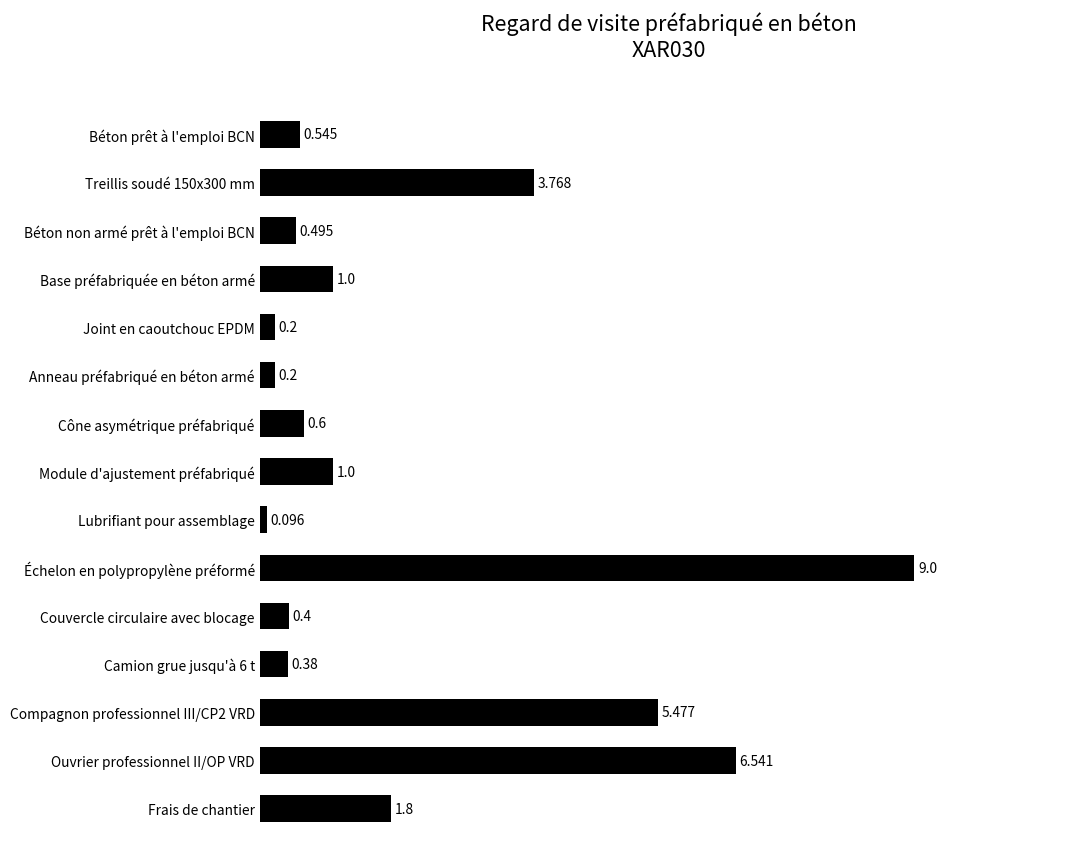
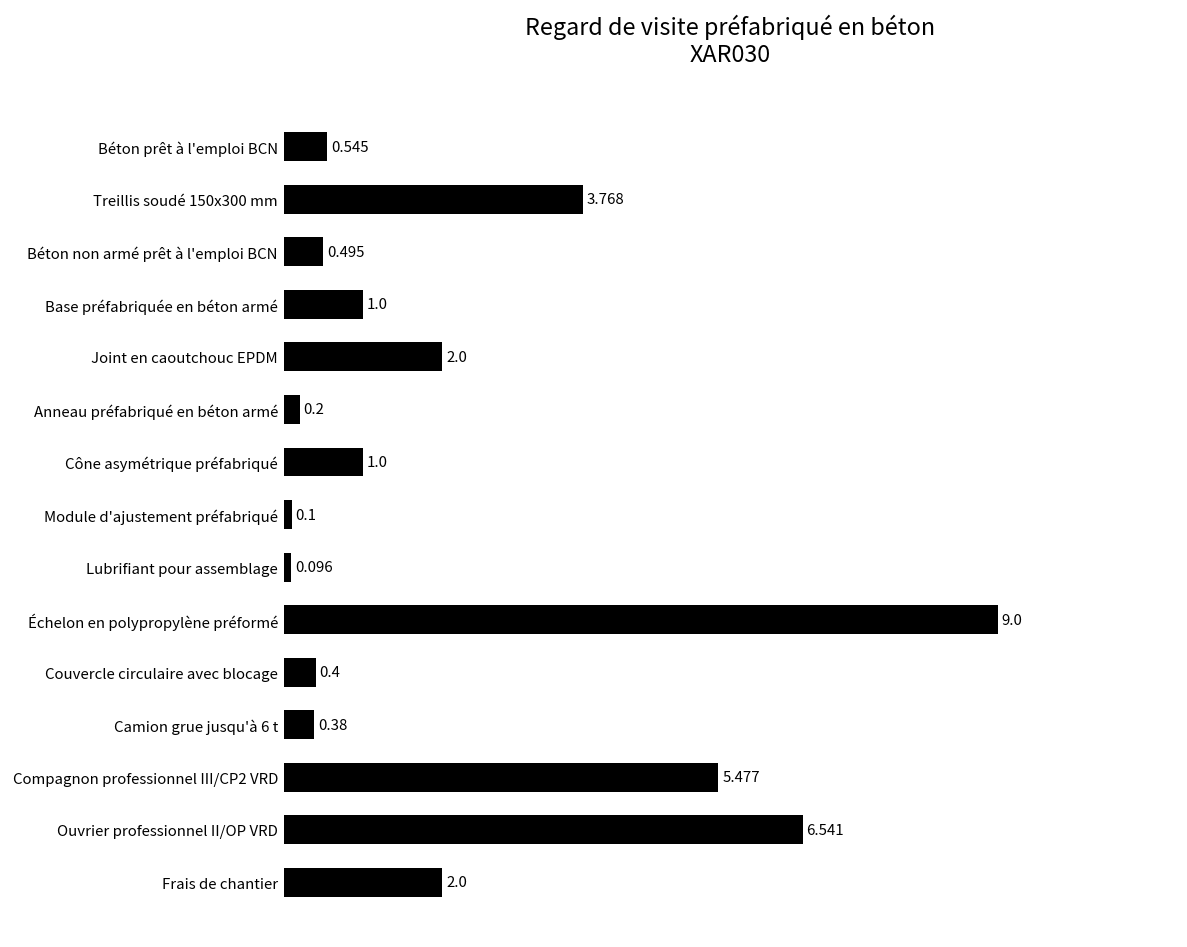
  {
    "Béton prêt à l'emploi BCN": 0.545,
    "Treillis soudé 150x300 mm": 3.768,
    "Béton non armé prêt à l'emploi BCN": 0.495,
    "Base préfabriquée en béton armé": 1.0,
-   "Joint en caoutchouc EPDM": 0.2,
+   "Joint en caoutchouc EPDM": 2.0,
    "Anneau préfabriqué en béton armé": 0.2,
-   "Cône asymétrique préfabriqué": 0.6,
-   "Module d'ajustement préfabriqué": 1.0,
+   "Cône asymétrique préfabriqué": 1.0,
+   "Module d'ajustement préfabriqué": 0.1,
    "Lubrifiant pour assemblage": 0.096,
    "Échelon en polypropylène préformé": 9.0,
    "Couvercle circulaire avec blocage": 0.4,
    "Camion grue jusqu'à 6 t": 0.38,
    "Compagnon professionnel III/CP2 VRD": 5.477,
    "Ouvrier professionnel II/OP VRD": 6.541,
-   "Frais de chantier": 1.8
+   "Frais de chantier": 2.0
  }
